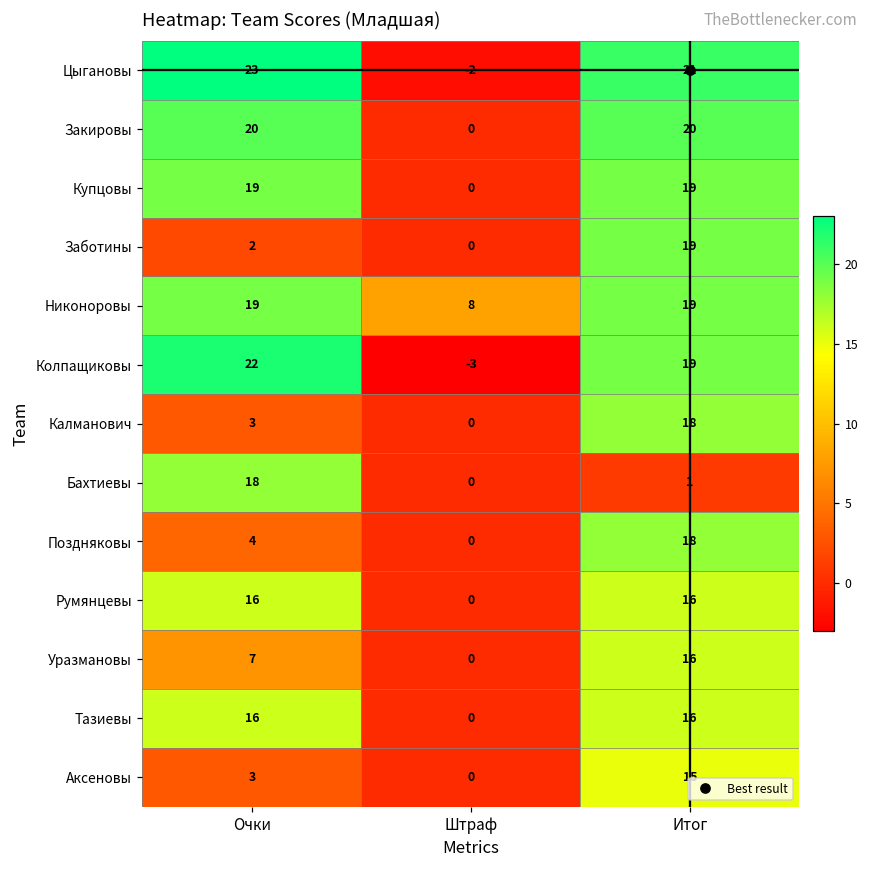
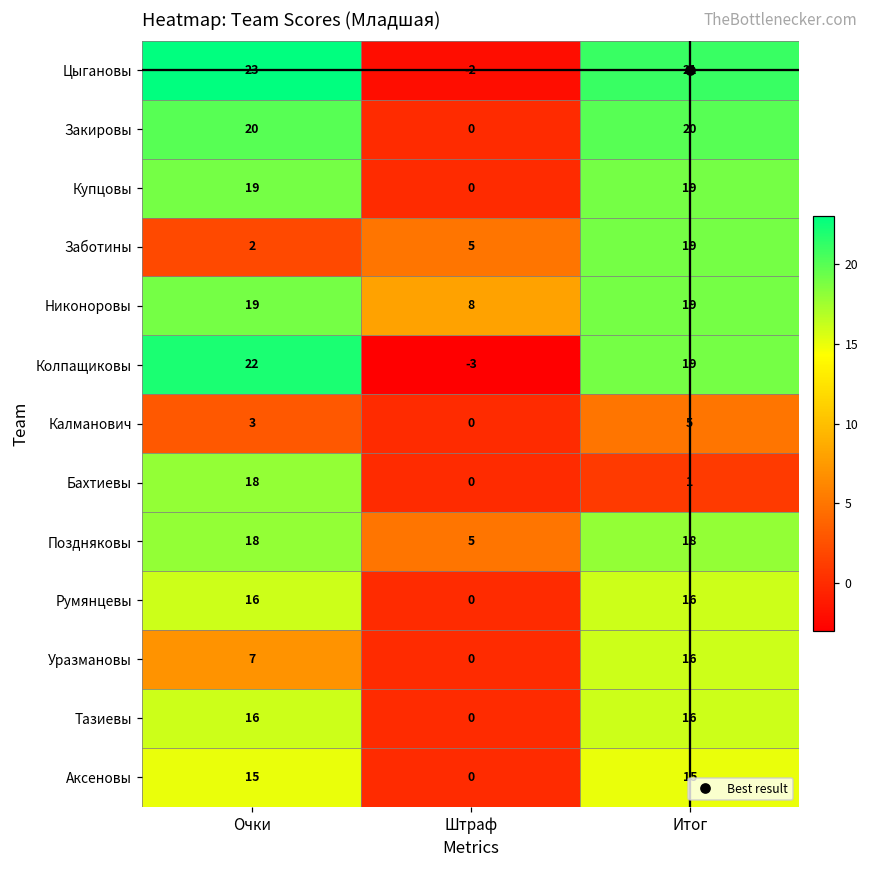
  {
    "Цыгановы": {
      "Очки": 23,
      "Штраф": -2
    },
    "Закировы": {
      "Очки": 20,
      "Штраф": 0,
      "Итог": 20
    },
    "Купцовы": {
      "Очки": 19,
      "Штраф": 0,
      "Итог": 19
    },
    "Заботины": {
      "Очки": 2,
-     "Штраф": 0,
+     "Штраф": 5,
      "Итог": 19
    },
    "Никоноровы": {
      "Очки": 19,
      "Штраф": 8,
      "Итог": 19
    },
    "Колпащиковы": {
      "Очки": 22,
      "Штраф": -3,
      "Итог": 19
    },
    "Калманович": {
      "Очки": 3,
      "Штраф": 0,
-     "Итог": 18
+     "Итог": 5
    },
    "Бахтиевы": {
      "Очки": 18,
      "Штраф": 0,
      "Итог": 1
    },
    "Поздняковы": {
-     "Очки": 4,
-     "Штраф": 0,
+     "Очки": 18,
+     "Штраф": 5,
      "Итог": 18
    },
    "Румянцевы": {
      "Очки": 16,
      "Штраф": 0,
      "Итог": 16
    },
    "Уразмановы": {
      "Очки": 7,
      "Штраф": 0,
      "Итог": 16
    },
    "Тазиевы": {
      "Очки": 16,
      "Штраф": 0,
      "Итог": 16
    },
    "Аксеновы": {
-     "Очки": 3,
+     "Очки": 15,
      "Штраф": 0
    }
  }
